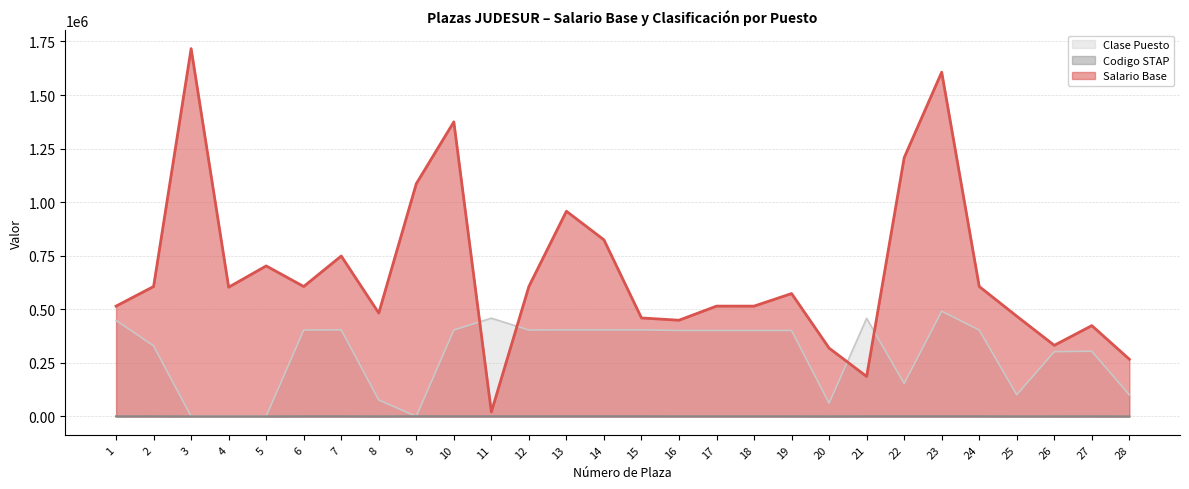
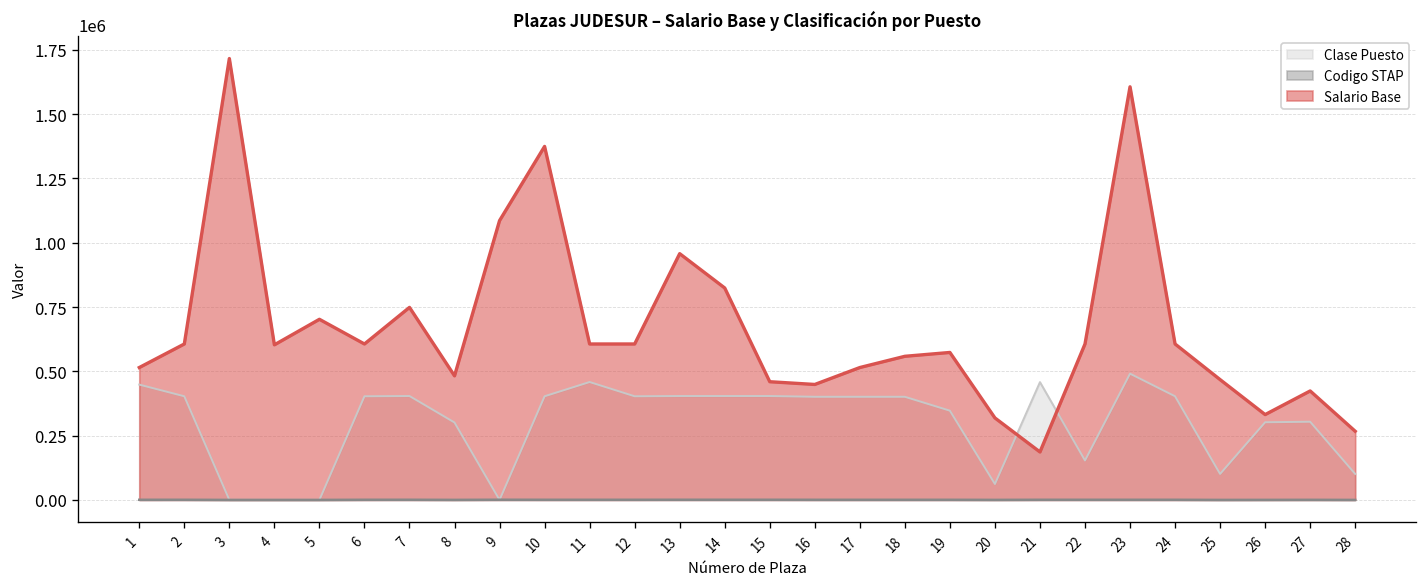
  {
    "Clase Puesto": {
      "1": 450000,
-     "2": 330000,
+     "2": 400000,
      "6": 400000,
      "7": 400000,
-     "8": 80000,
+     "8": 300000,
      "10": 400000,
      "11": 460000,
      "12": 400000,
      "13": 400000,
      "14": 400000,
      "15": 400000,
      "16": 400000,
      "17": 400000,
      "18": 400000,
-     "19": 400000,
+     "19": 350000,
      "20": 60000,
      "21": 460000,
      "22": 150000,
      "23": 490000,
      "24": 400000,
      "25": 100000,
      "26": 300000,
      "27": 300000,
      "28": 100000
    },
    "Codigo STAP": {
      "1": 0,
      "2": 0,
      "6": 0,
      "7": 0,
      "8": 0,
      "10": 0,
      "11": 0,
      "12": 0,
      "13": 0,
      "14": 0,
      "15": 0,
      "16": 0,
      "17": 0,
      "18": 0,
      "19": 0,
      "20": 0,
      "21": 0,
      "22": 0,
      "23": 0,
      "24": 0,
      "25": 0,
      "26": 0,
      "27": 0,
      "28": 0
    },
    "Salario Base": {
      "1": 510000,
      "2": 610000,
      "3": 1720000,
      "4": 600000,
      "5": 700000,
      "6": 610000,
      "7": 750000,
      "8": 480000,
      "9": 1090000,
      "10": 1370000,
-     "11": 20000,
+     "11": 610000,
      "12": 610000,
      "13": 960000,
      "14": 820000,
      "15": 460000,
      "16": 450000,
      "17": 510000,
-     "18": 510000,
+     "18": 560000,
      "19": 570000,
      "20": 320000,
      "21": 190000,
-     "22": 1210000,
+     "22": 610000,
      "23": 1610000,
      "24": 610000,
      "25": 470000,
      "26": 330000,
      "27": 420000,
      "28": 270000
    }
  }
